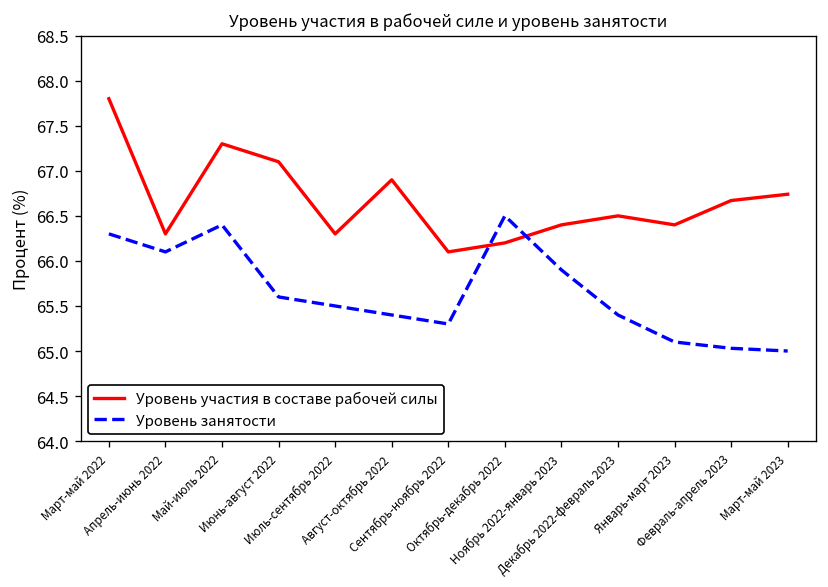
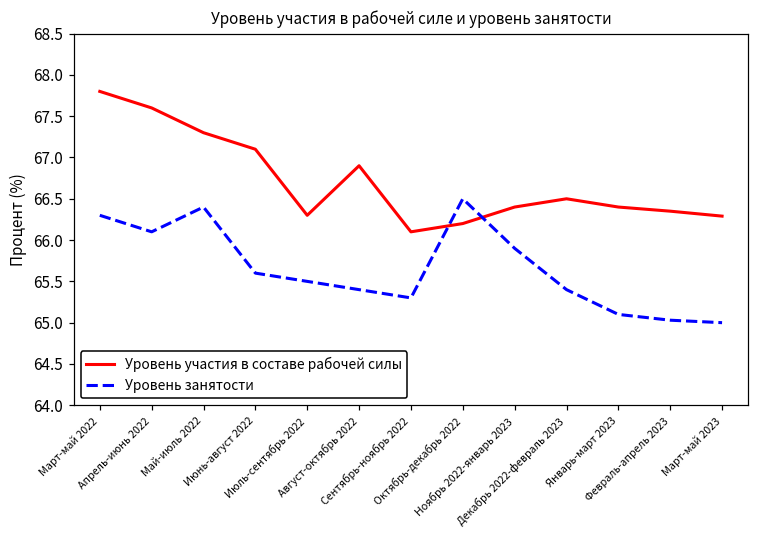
  {
    "Уровень участия в составе рабочей силы": {
      "Март-май 2022": 67.8,
-     "Апрель-июнь 2022": 66.3,
+     "Апрель-июнь 2022": 67.6,
      "Май-июль 2022": 67.3,
      "Июнь-август 2022": 67.1,
      "Июль-сентябрь 2022": 66.3,
      "Август-октябрь 2022": 66.9,
      "Сентябрь-ноябрь 2022": 66.1,
      "Октябрь-декабрь 2022": 66.2,
      "Ноябрь 2022-январь 2023": 66.4,
      "Декабрь 2022-февраль 2023": 66.5,
      "Январь-март 2023": 66.4,
-     "Февраль-апрель 2023": 66.7,
-     "Март-май 2023": 66.7
+     "Февраль-апрель 2023": 66.4,
+     "Март-май 2023": 66.3
    },
    "Уровень занятости": {
      "Март-май 2022": 66.3,
      "Апрель-июнь 2022": 66.1,
      "Май-июль 2022": 66.4,
      "Июнь-август 2022": 65.6,
      "Июль-сентябрь 2022": 65.5,
      "Август-октябрь 2022": 65.4,
      "Сентябрь-ноябрь 2022": 65.3,
      "Октябрь-декабрь 2022": 66.5,
      "Ноябрь 2022-январь 2023": 65.9,
      "Декабрь 2022-февраль 2023": 65.4,
      "Январь-март 2023": 65.1,
      "Февраль-апрель 2023": 65.0,
      "Март-май 2023": 65.0
    }
  }
